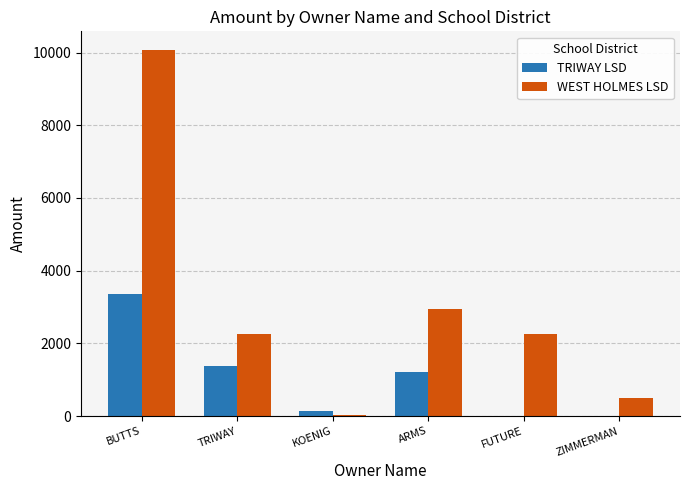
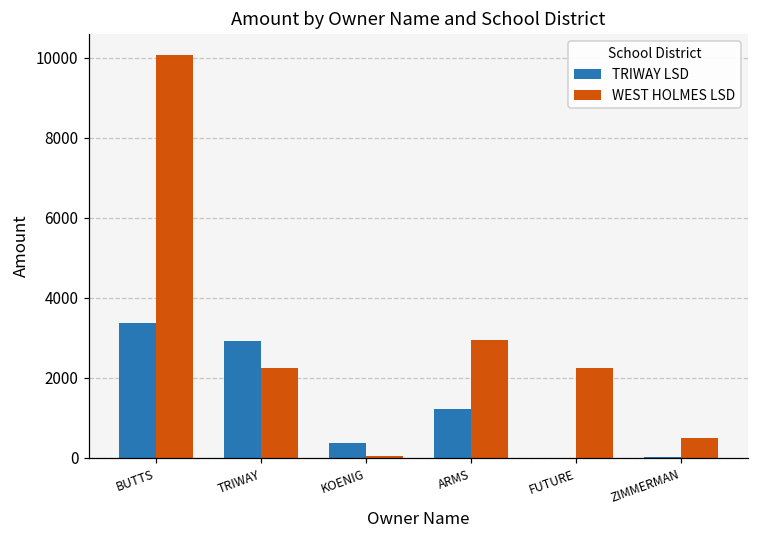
  {
    "TRIWAY LSD": {
      "BUTTS": 3400,
-     "TRIWAY": 1400,
-     "KOENIG": 100,
+     "TRIWAY": 2900,
+     "KOENIG": 400,
      "ARMS": 1200
    },
    "WEST HOLMES LSD": {
      "BUTTS": 10100,
      "TRIWAY": 2300,
      "ARMS": 3000,
      "FUTURE": 2300,
      "ZIMMERMAN": 500
    }
  }
